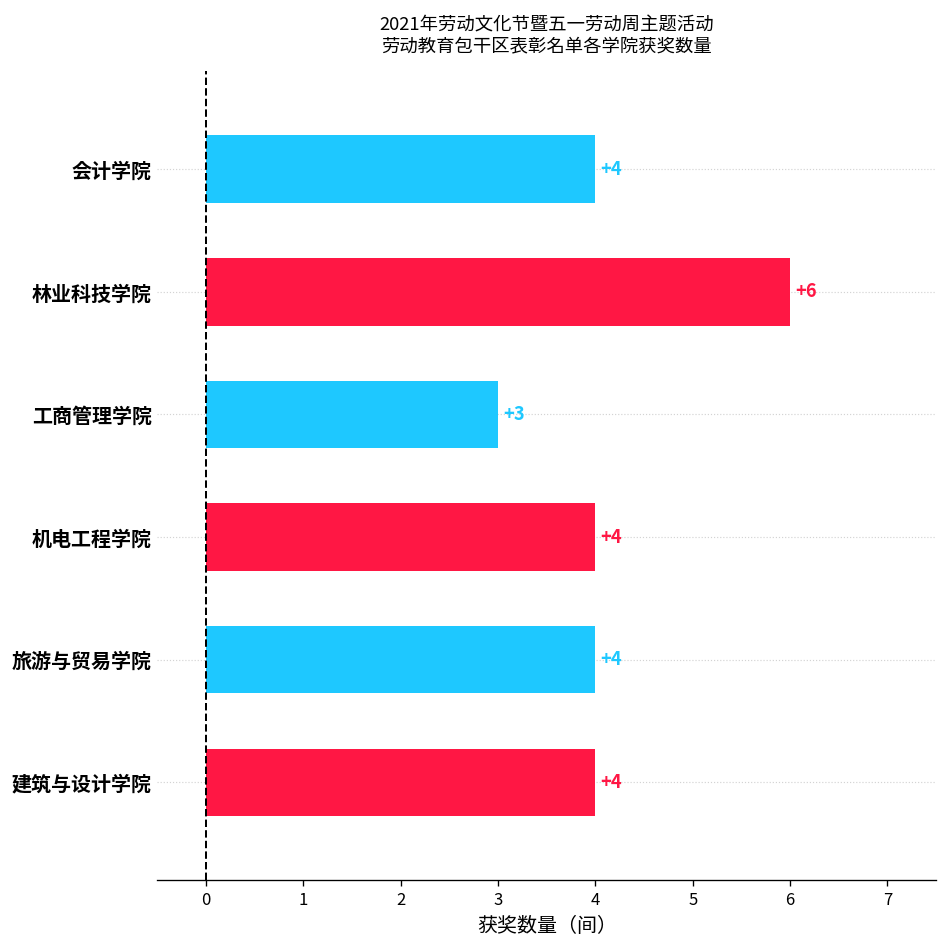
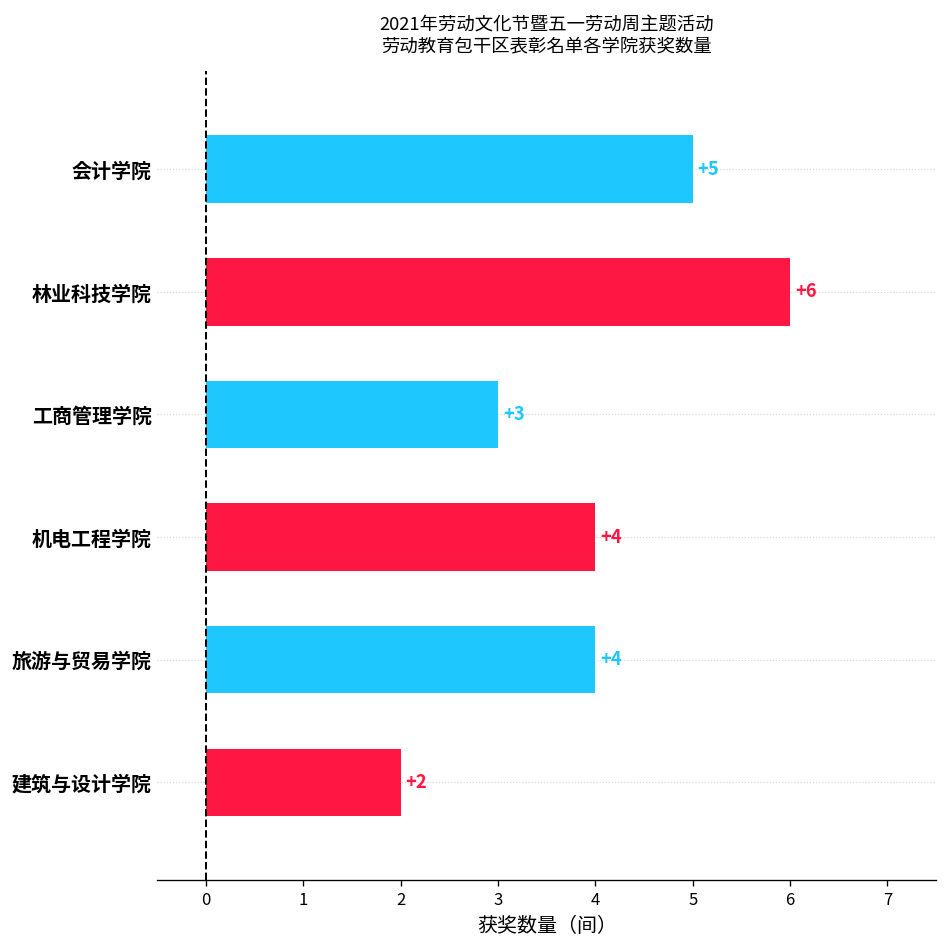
  {
-   "会计学院": "+4",
+   "会计学院": "+5",
    "林业科技学院": "+6",
    "工商管理学院": "+3",
    "机电工程学院": "+4",
    "旅游与贸易学院": "+4",
-   "建筑与设计学院": "+4"
+   "建筑与设计学院": "+2"
  }
